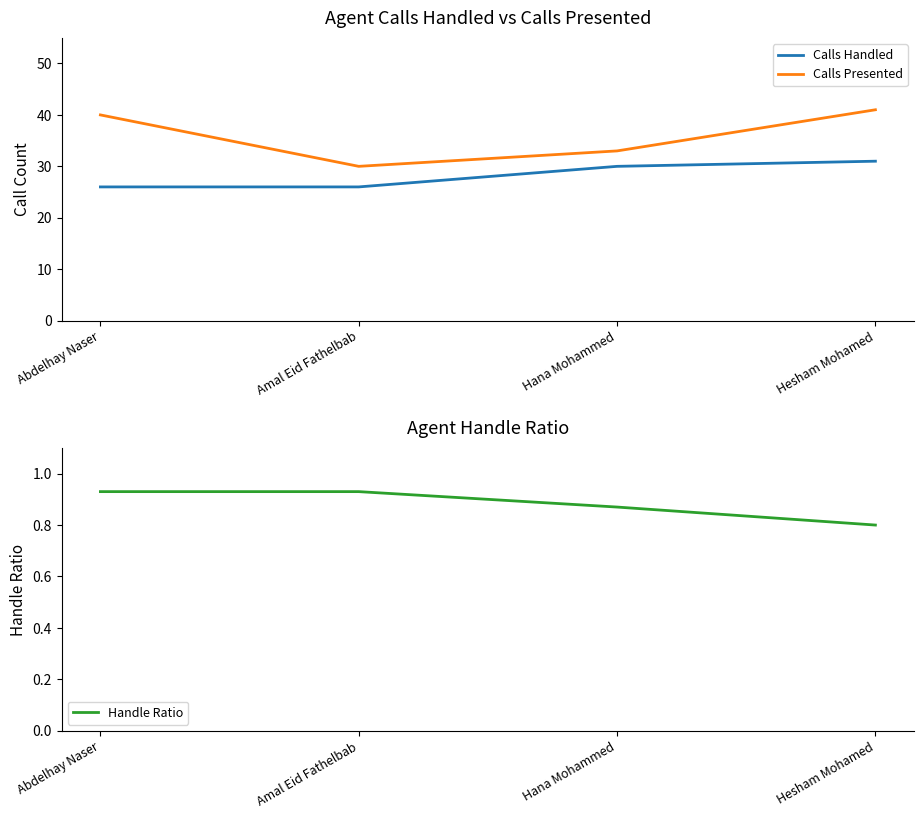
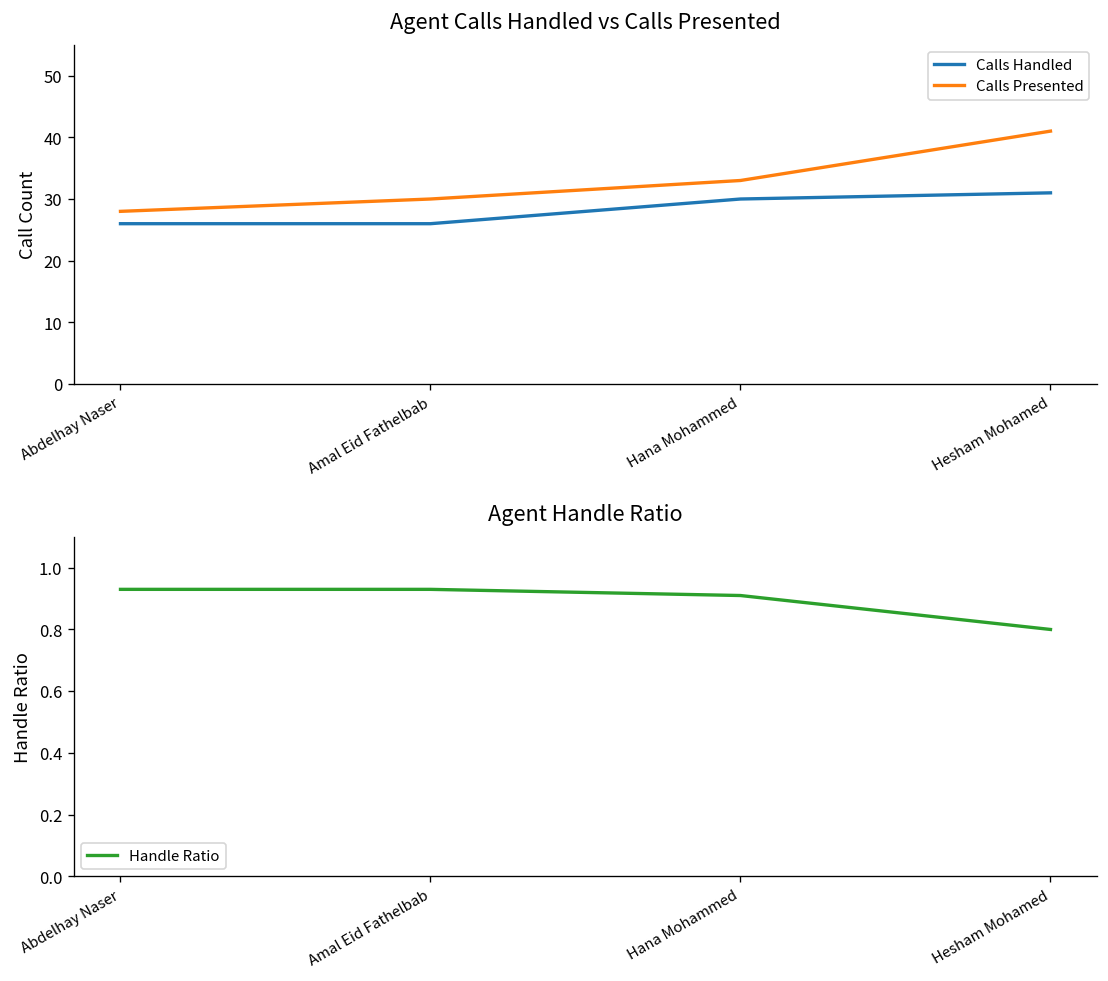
  {
    "Agent Calls Handled vs Calls Presented": {
      "Calls Handled": {
        "Abdelhay Naser": 26,
        "Amal Eid Fathelbab": 26,
        "Hana Mohammed": 30,
        "Hesham Mohamed": 31
      },
      "Calls Presented": {
-       "Abdelhay Naser": 40,
+       "Abdelhay Naser": 28,
        "Amal Eid Fathelbab": 30,
        "Hana Mohammed": 33,
        "Hesham Mohamed": 41
      }
    },
    "Agent Handle Ratio": {
      "Abdelhay Naser": 0.93,
      "Amal Eid Fathelbab": 0.93,
-     "Hana Mohammed": 0.87,
+     "Hana Mohammed": 0.91,
      "Hesham Mohamed": 0.80
    }
  }
